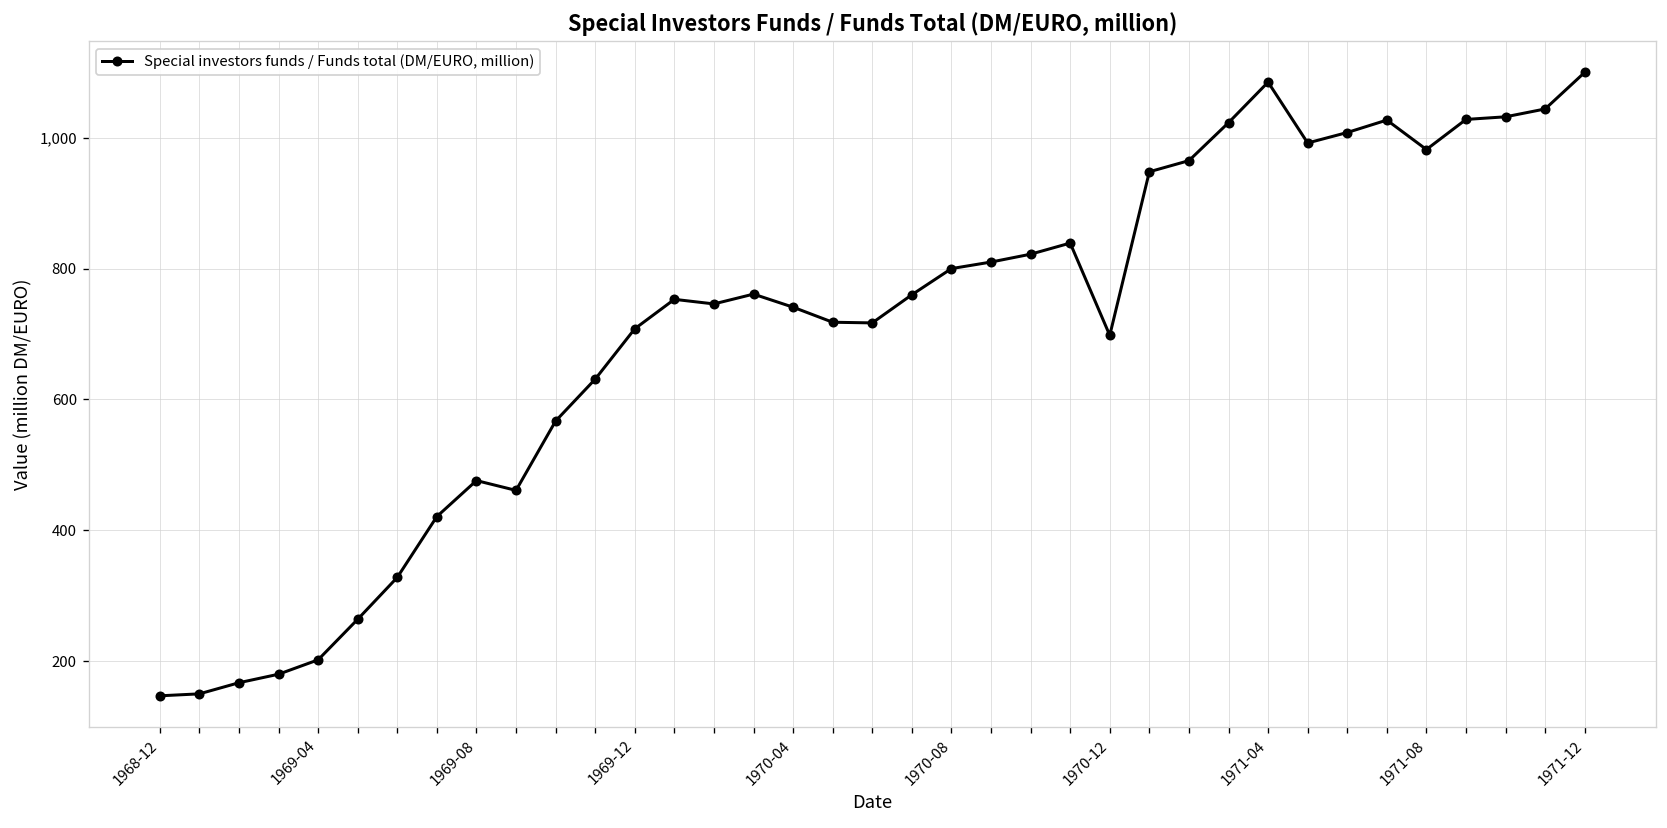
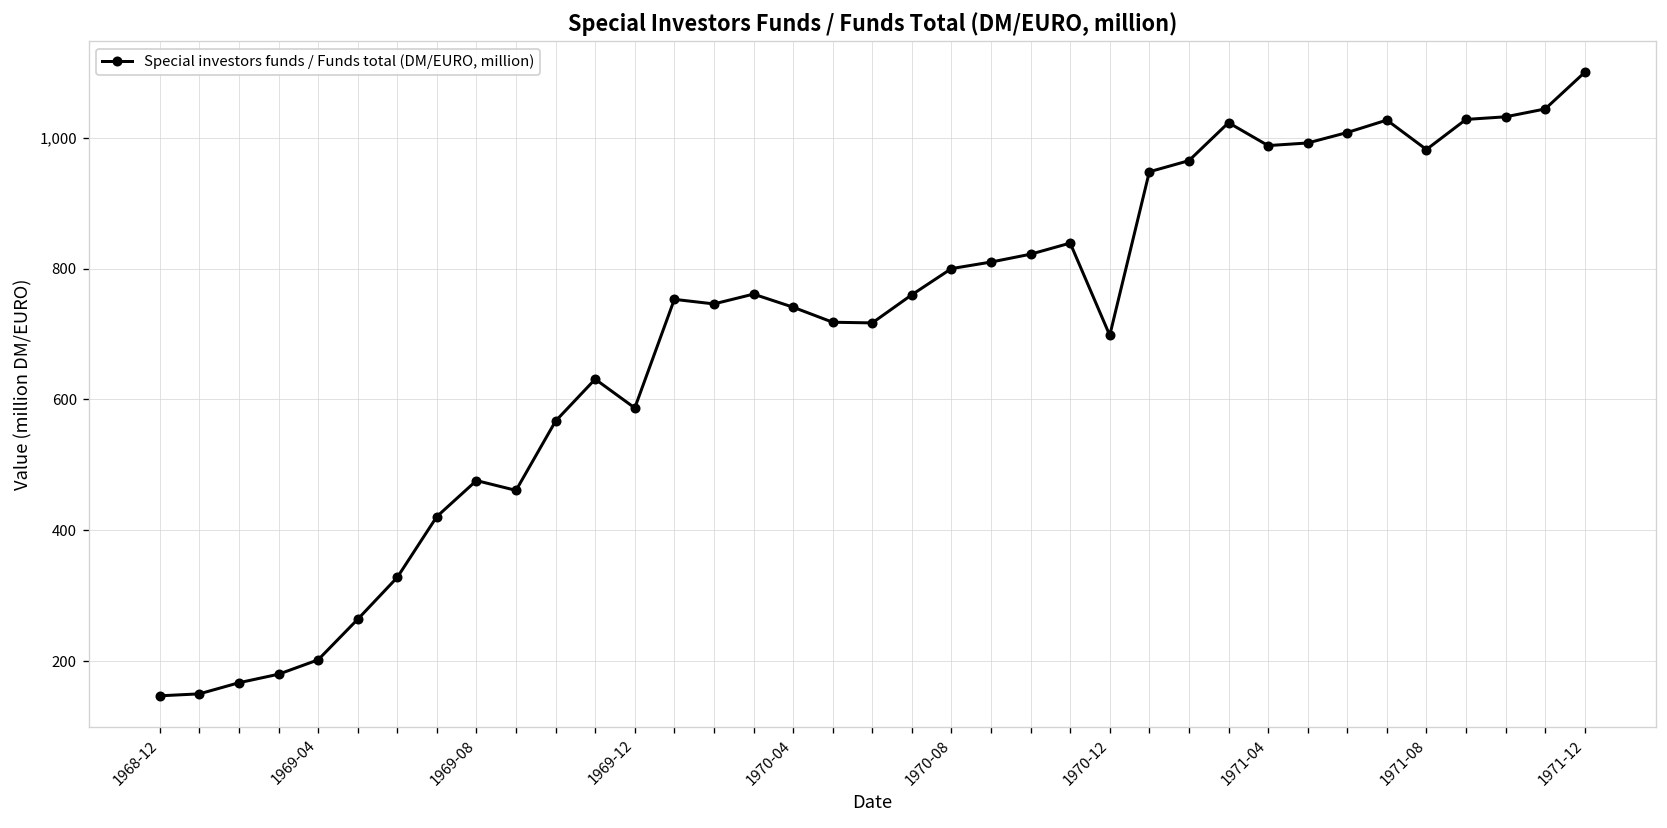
  {
    "1968-12": "150",
    "1969-04": "200",
    "1969-08": "480",
-   "1969-12": "710",
+   "1969-12": "590",
    "1970-04": "740",
    "1970-08": "800",
    "1970-12": "700",
-   "1971-04": "1,090",
+   "1971-04": "990",
    "1971-08": "980",
    "1971-12": "1,100"
  }
